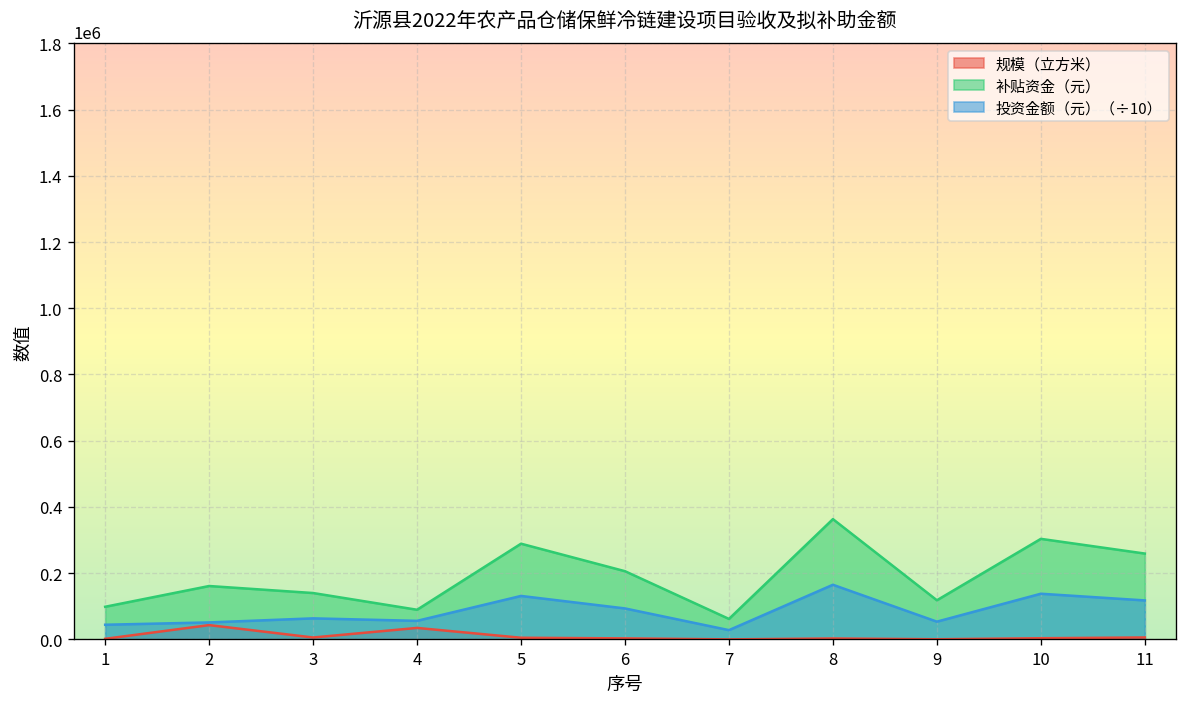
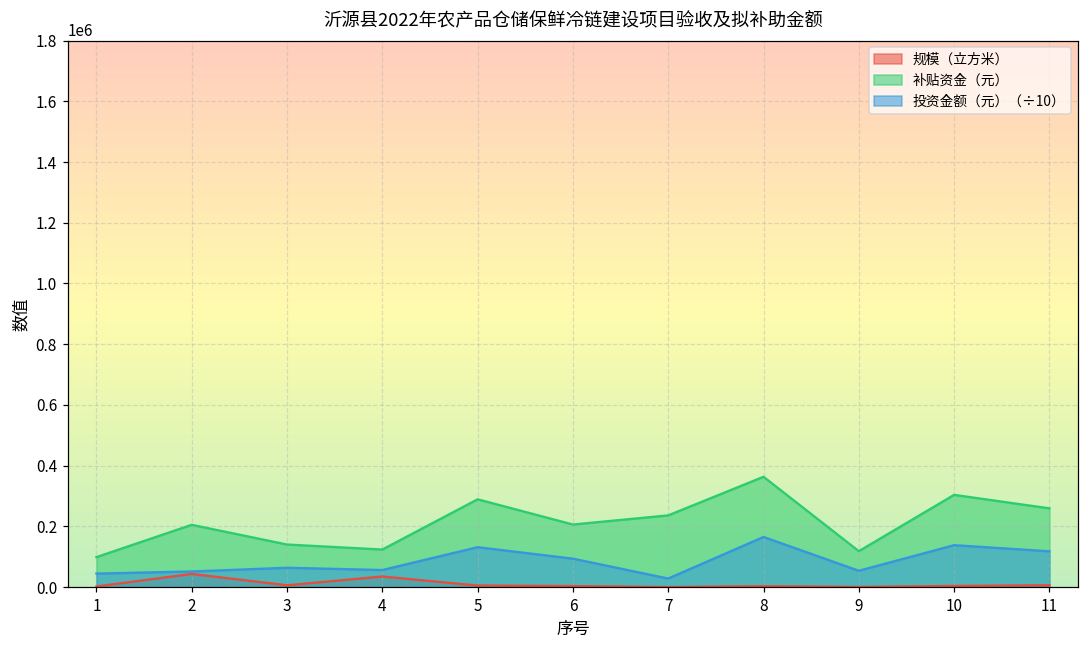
  {
    "规模（立方米）": {
      "1": 0,
      "3": 10000,
      "4": 30000,
      "5": 10000,
      "6": 0,
      "7": 0,
      "8": 0,
      "9": 0,
      "10": 0,
      "11": 10000
    },
    "补贴资金（元）": {
      "1": 100000,
-     "2": 160000,
+     "2": 210000,
      "3": 140000,
-     "4": 90000,
+     "4": 120000,
      "5": 290000,
      "6": 210000,
-     "7": 60000,
+     "7": 240000,
      "8": 360000,
      "9": 120000,
      "10": 300000,
      "11": 260000
    },
    "投资金额（元）（÷10）": {
      "1": 40000,
      "3": 60000,
      "4": 60000,
      "5": 130000,
      "6": 90000,
      "7": 30000,
      "8": 170000,
      "9": 50000,
      "10": 140000,
      "11": 120000
    }
  }
